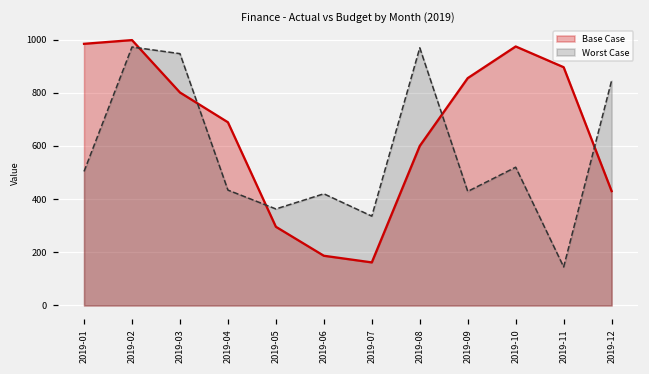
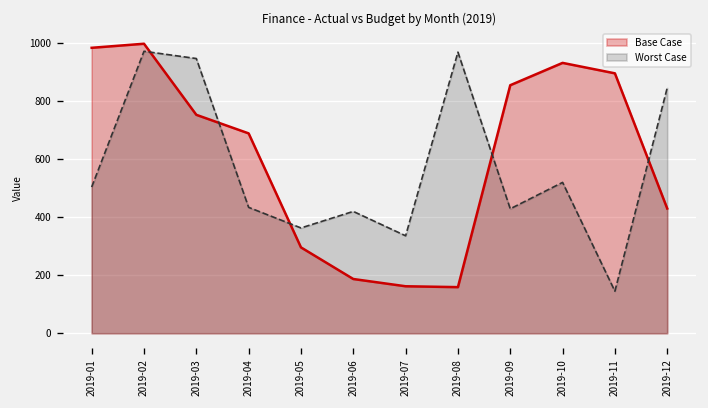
  {
    "Base Case": {
      "2019-01": 980,
      "2019-02": 1000,
-     "2019-03": 800,
+     "2019-03": 750,
      "2019-04": 690,
      "2019-05": 300,
      "2019-06": 190,
      "2019-07": 160,
-     "2019-08": 600,
+     "2019-08": 160,
      "2019-09": 860,
-     "2019-10": 970,
+     "2019-10": 930,
      "2019-11": 900,
      "2019-12": 430
    },
    "Worst Case": {
      "2019-01": 500,
      "2019-02": 970,
      "2019-03": 950,
      "2019-04": 430,
      "2019-05": 360,
      "2019-06": 420,
      "2019-07": 340,
      "2019-08": 970,
      "2019-09": 430,
      "2019-10": 520,
      "2019-11": 150,
      "2019-12": 850
    }
  }
